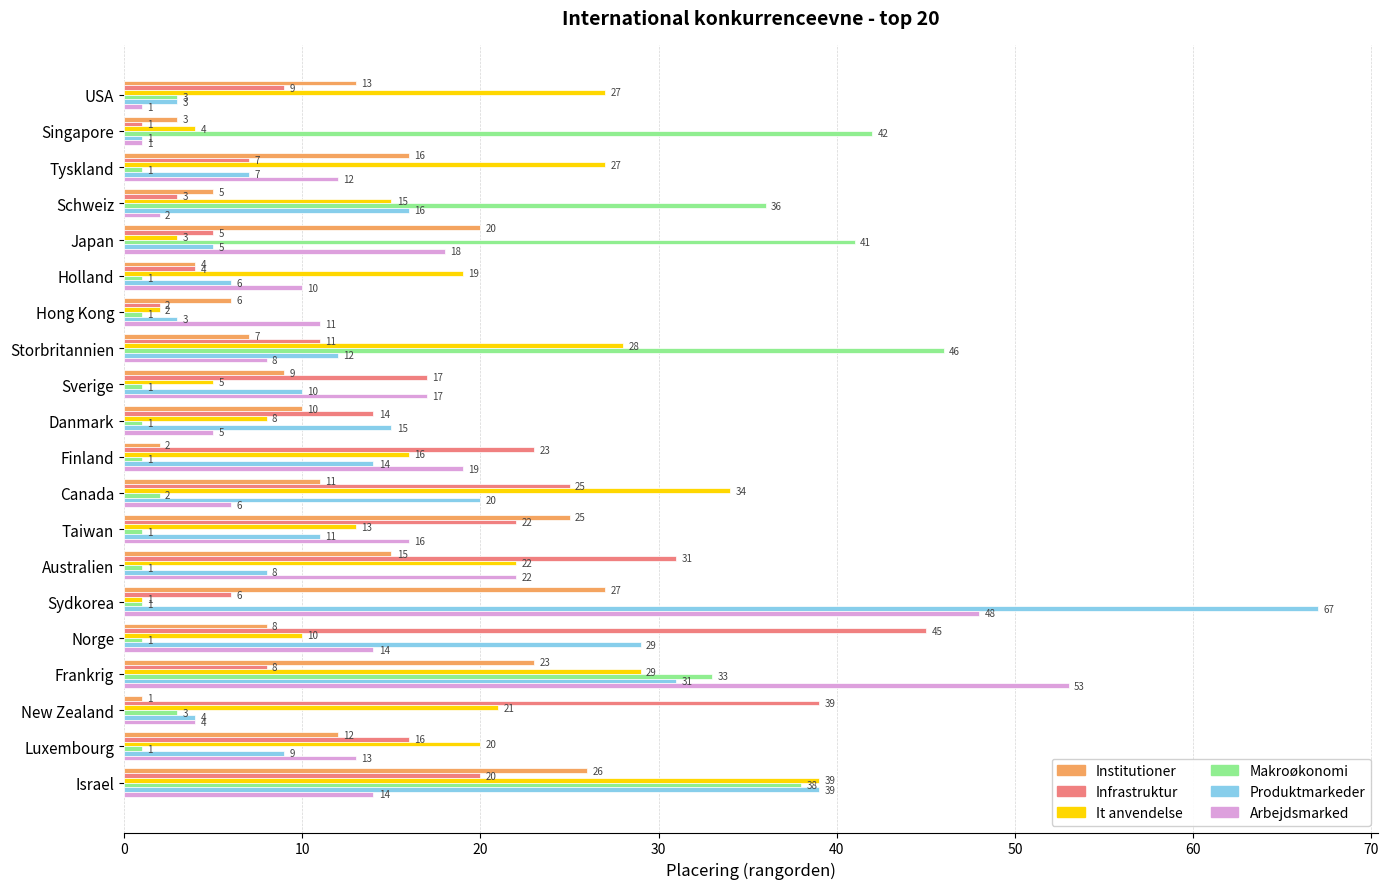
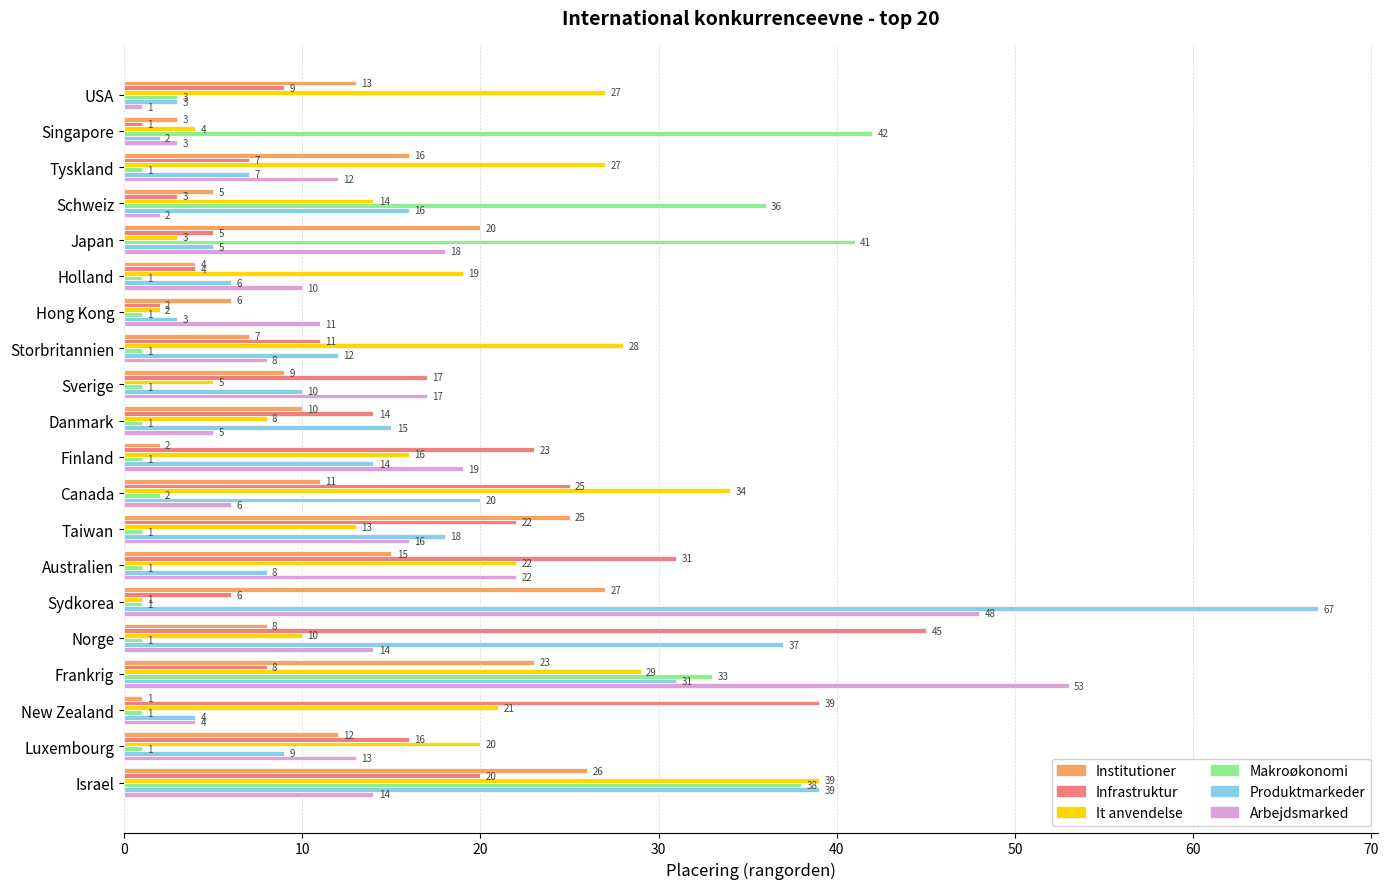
  {
    "It anvendelse": {
      "USA": 27,
      "Singapore": 4,
      "Tyskland": 27,
-     "Schweiz": 15,
+     "Schweiz": 14,
      "Japan": 3,
      "Holland": 19,
      "Storbritannien": 28,
      "Sverige": 5,
      "Danmark": 8,
      "Finland": 16,
      "Canada": 34,
      "Taiwan": 13,
      "Australien": 22,
      "Norge": 10,
      "Frankrig": 29,
      "New Zealand": 21,
      "Luxembourg": 20,
      "Israel": 39
    },
    "Makroøkonomi": {
      "Singapore": 42,
      "Tyskland": 1,
      "Schweiz": 36,
      "Japan": 41,
      "Holland": 1,
      "Hong Kong": 1,
-     "Storbritannien": 46,
+     "Storbritannien": 1,
      "Sverige": 1,
      "Danmark": 1,
      "Finland": 1,
      "Canada": 2,
      "Taiwan": 1,
      "Australien": 1,
      "Norge": 1,
      "Frankrig": 33,
-     "New Zealand": 3,
+     "New Zealand": 1,
      "Luxembourg": 1,
      "Israel": 38
    },
    "Produktmarkeder": {
-     "Singapore": 1,
+     "Singapore": 2,
      "Tyskland": 7,
      "Schweiz": 16,
      "Japan": 5,
      "Holland": 6,
      "Hong Kong": 3,
      "Storbritannien": 12,
      "Sverige": 10,
      "Danmark": 15,
      "Finland": 14,
      "Canada": 20,
-     "Taiwan": 11,
+     "Taiwan": 18,
      "Australien": 8,
      "Sydkorea": 67,
-     "Norge": 29,
+     "Norge": 37,
      "Frankrig": 31,
      "Luxembourg": 9,
      "Israel": 39
    },
    "Arbejdsmarked": {
      "USA": 1,
-     "Singapore": 1,
+     "Singapore": 3,
      "Tyskland": 12,
      "Schweiz": 2,
      "Japan": 18,
      "Holland": 10,
      "Hong Kong": 11,
      "Storbritannien": 8,
      "Sverige": 17,
      "Danmark": 5,
      "Finland": 19,
      "Canada": 6,
      "Taiwan": 16,
      "Australien": 22,
      "Sydkorea": 48,
      "Norge": 14,
      "Frankrig": 53,
      "Luxembourg": 13,
      "Israel": 14
    }
  }
